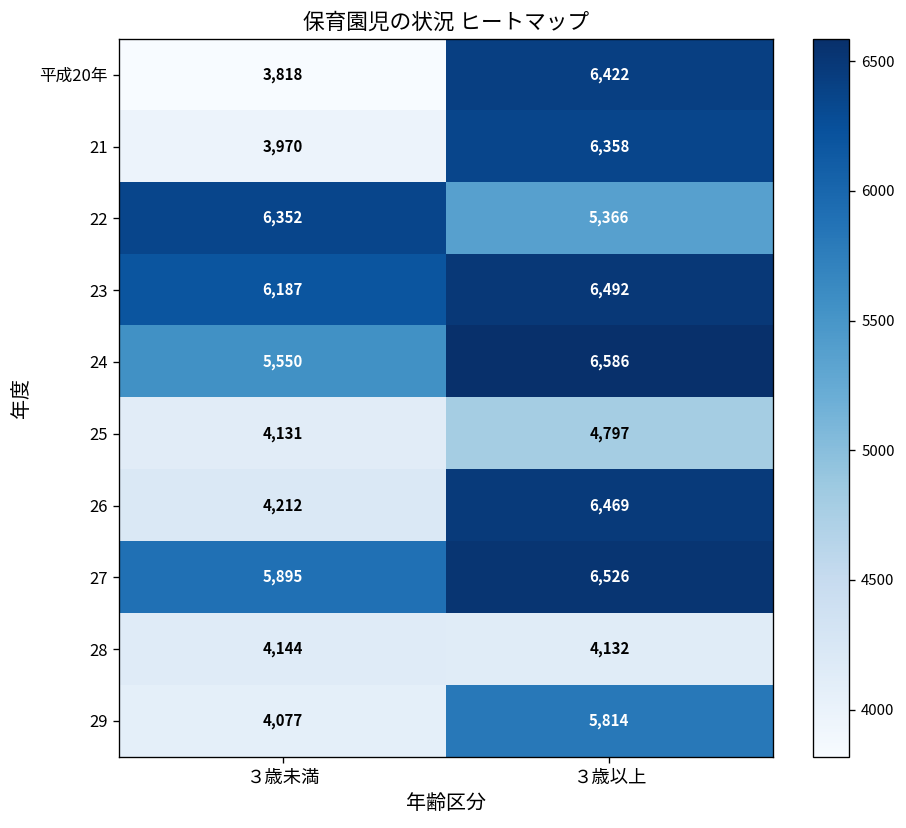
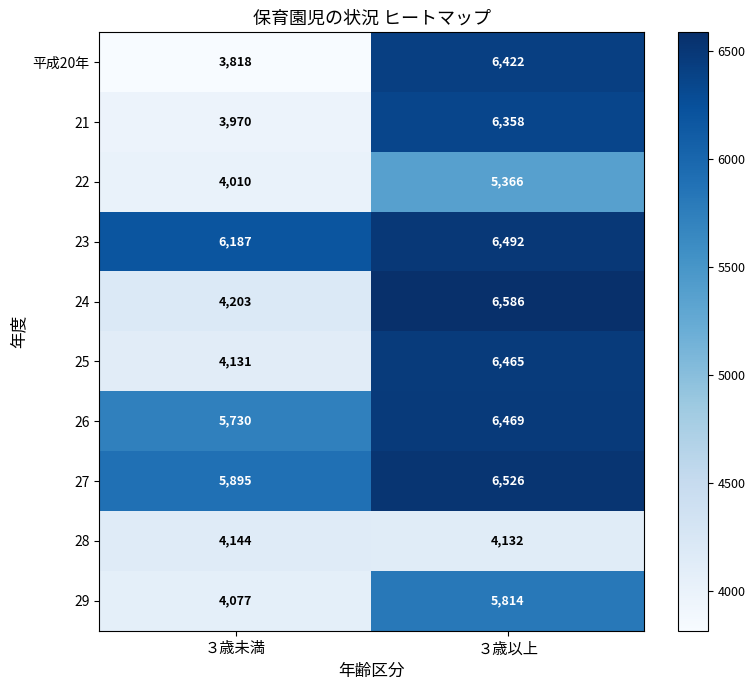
  {
    "平成20年": {
      "３歳未満": "3,818",
      "３歳以上": "6,422"
    },
    "21": {
      "３歳未満": "3,970",
      "３歳以上": "6,358"
    },
    "22": {
-     "３歳未満": "6,352",
+     "３歳未満": "4,010",
      "３歳以上": "5,366"
    },
    "23": {
      "３歳未満": "6,187",
      "３歳以上": "6,492"
    },
    "24": {
-     "３歳未満": "5,550",
+     "３歳未満": "4,203",
      "３歳以上": "6,586"
    },
    "25": {
      "３歳未満": "4,131",
-     "３歳以上": "4,797"
+     "３歳以上": "6,465"
    },
    "26": {
-     "３歳未満": "4,212",
+     "３歳未満": "5,730",
      "３歳以上": "6,469"
    },
    "27": {
      "３歳未満": "5,895",
      "３歳以上": "6,526"
    },
    "28": {
      "３歳未満": "4,144",
      "３歳以上": "4,132"
    },
    "29": {
      "３歳未満": "4,077",
      "３歳以上": "5,814"
    }
  }
